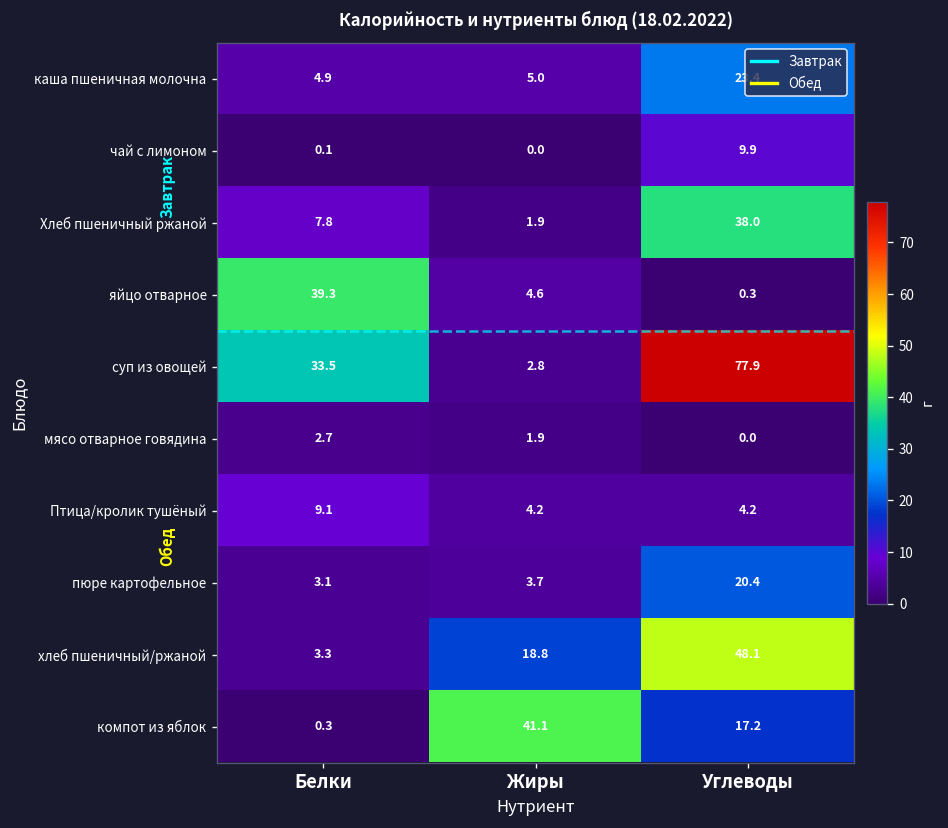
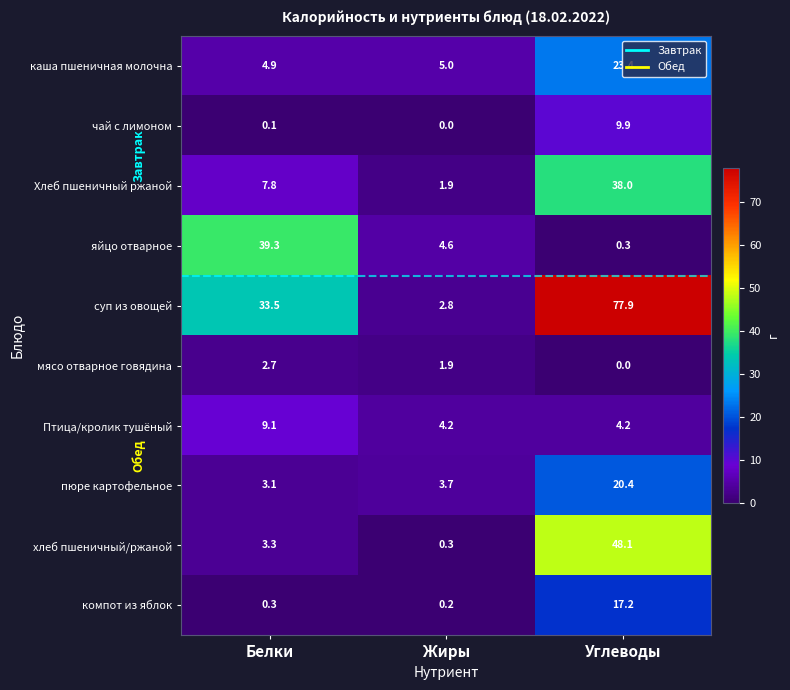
  {
    "каша пшеничная молочна": {
      "Белки": 4.9,
      "Жиры": 5.0
    },
    "чай с лимоном": {
      "Белки": 0.1,
      "Жиры": 0.0,
      "Углеводы": 9.9
    },
    "Хлеб пшеничный ржаной": {
      "Белки": 7.8,
      "Жиры": 1.9,
      "Углеводы": 38.0
    },
    "яйцо отварное": {
      "Белки": 39.3,
      "Жиры": 4.6,
      "Углеводы": 0.3
    },
    "суп из овощей": {
      "Белки": 33.5,
      "Жиры": 2.8,
      "Углеводы": 77.9
    },
    "мясо отварное говядина": {
      "Белки": 2.7,
      "Жиры": 1.9,
      "Углеводы": 0.0
    },
    "Птица/кролик тушёный": {
      "Белки": 9.1,
      "Жиры": 4.2,
      "Углеводы": 4.2
    },
    "пюре картофельное": {
      "Белки": 3.1,
      "Жиры": 3.7,
      "Углеводы": 20.4
    },
    "хлеб пшеничный/ржаной": {
      "Белки": 3.3,
-     "Жиры": 18.8,
+     "Жиры": 0.3,
      "Углеводы": 48.1
    },
    "компот из яблок": {
      "Белки": 0.3,
-     "Жиры": 41.1,
+     "Жиры": 0.2,
      "Углеводы": 17.2
    }
  }
